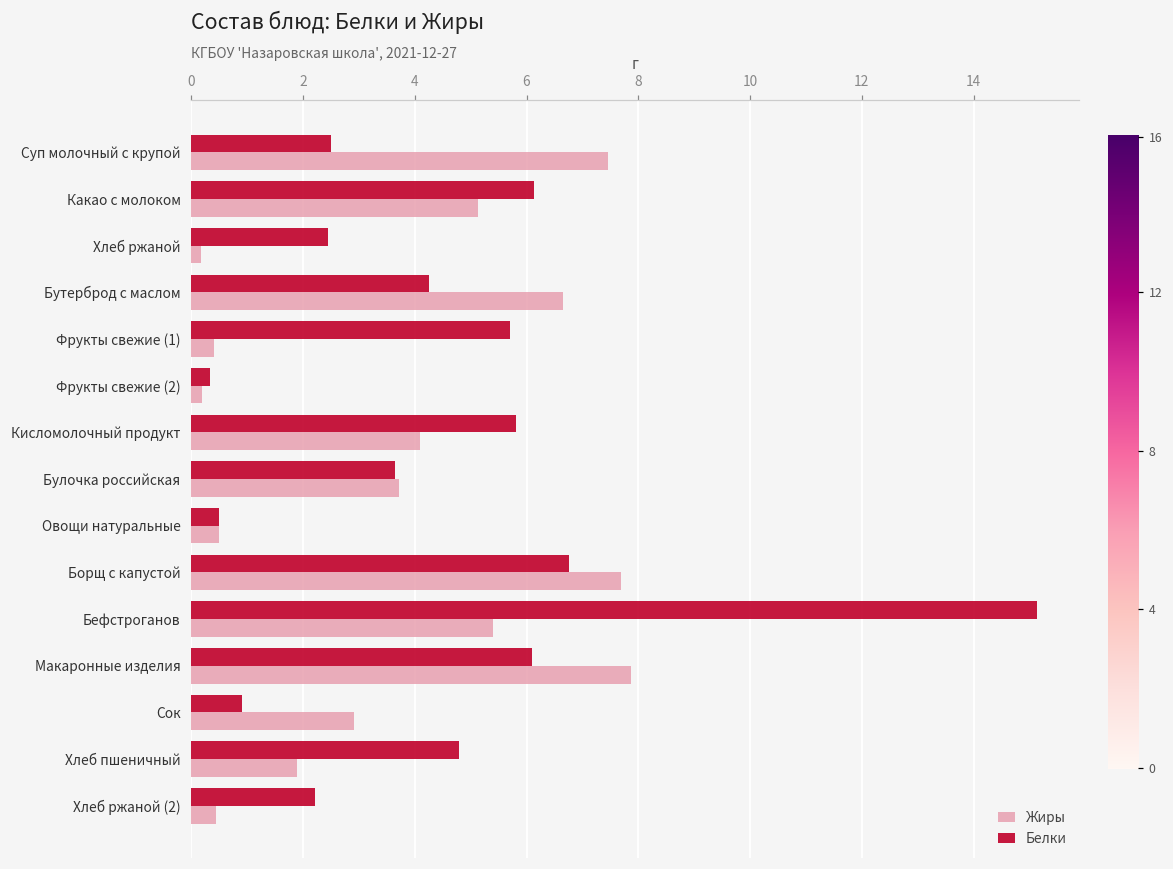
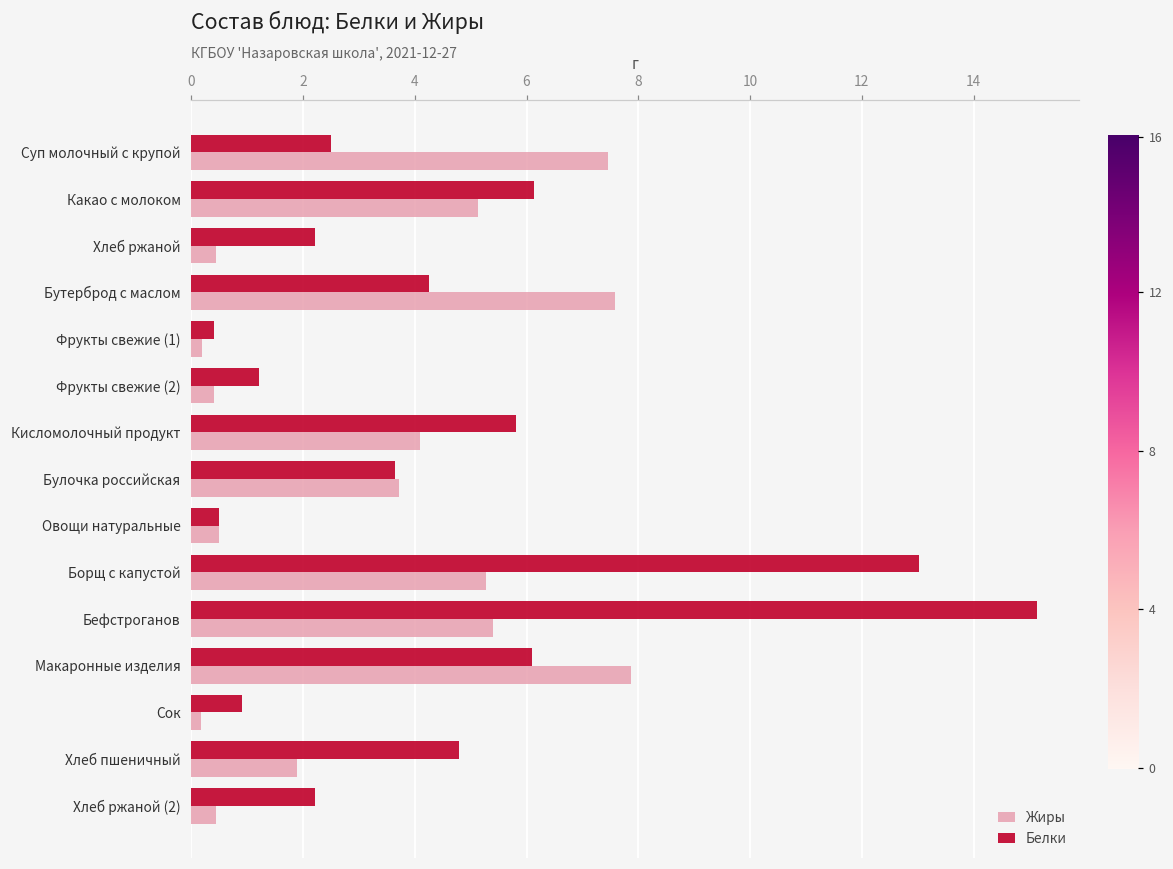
  {
    "Жиры": {
      "Суп молочный с крупой": 7.5,
      "Какао с молоком": 5.1,
-     "Хлеб ржаной": 0.2,
-     "Бутерброд с маслом": 6.7,
-     "Фрукты свежие (1)": 0.4,
-     "Фрукты свежие (2)": 0.2,
+     "Хлеб ржаной": 0.5,
+     "Бутерброд с маслом": 7.6,
+     "Фрукты свежие (1)": 0.2,
+     "Фрукты свежие (2)": 0.4,
      "Кисломолочный продукт": 4.1,
      "Булочка российская": 3.7,
      "Овощи натуральные": 0.5,
-     "Борщ с капустой": 7.7,
+     "Борщ с капустой": 5.3,
      "Бефстроганов": 5.4,
      "Макаронные изделия": 7.9,
-     "Сок": 2.9,
+     "Сок": 0.2,
      "Хлеб пшеничный": 1.9,
      "Хлеб ржаной (2)": 0.5
    },
    "Белки": {
      "Суп молочный с крупой": 2.5,
      "Какао с молоком": 6.1,
-     "Хлеб ржаной": 2.5,
+     "Хлеб ржаной": 2.2,
      "Бутерброд с маслом": 4.3,
-     "Фрукты свежие (1)": 5.7,
-     "Фрукты свежие (2)": 0.3,
+     "Фрукты свежие (1)": 0.4,
+     "Фрукты свежие (2)": 1.2,
      "Кисломолочный продукт": 5.8,
      "Булочка российская": 3.6,
      "Овощи натуральные": 0.5,
-     "Борщ с капустой": 6.8,
+     "Борщ с капустой": 13.0,
      "Бефстроганов": 15.1,
      "Макаронные изделия": 6.1,
      "Сок": 0.9,
      "Хлеб пшеничный": 4.8,
      "Хлеб ржаной (2)": 2.2
    }
  }
